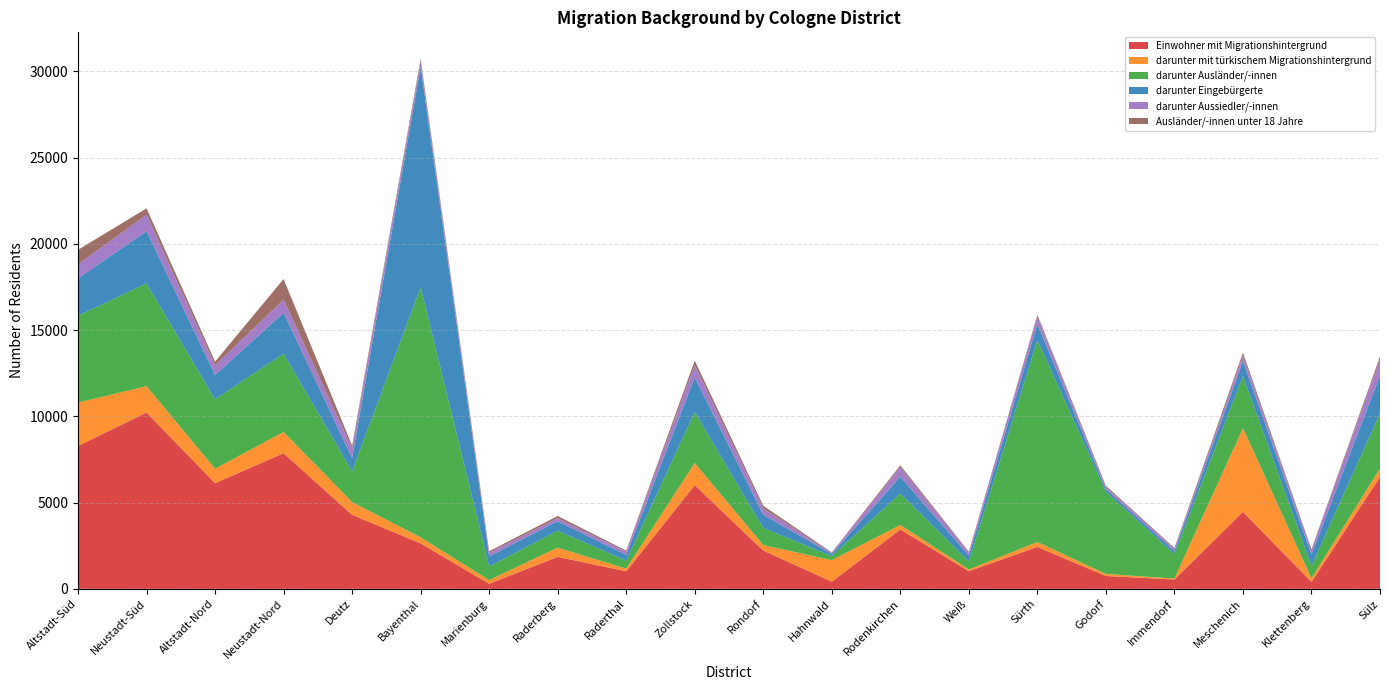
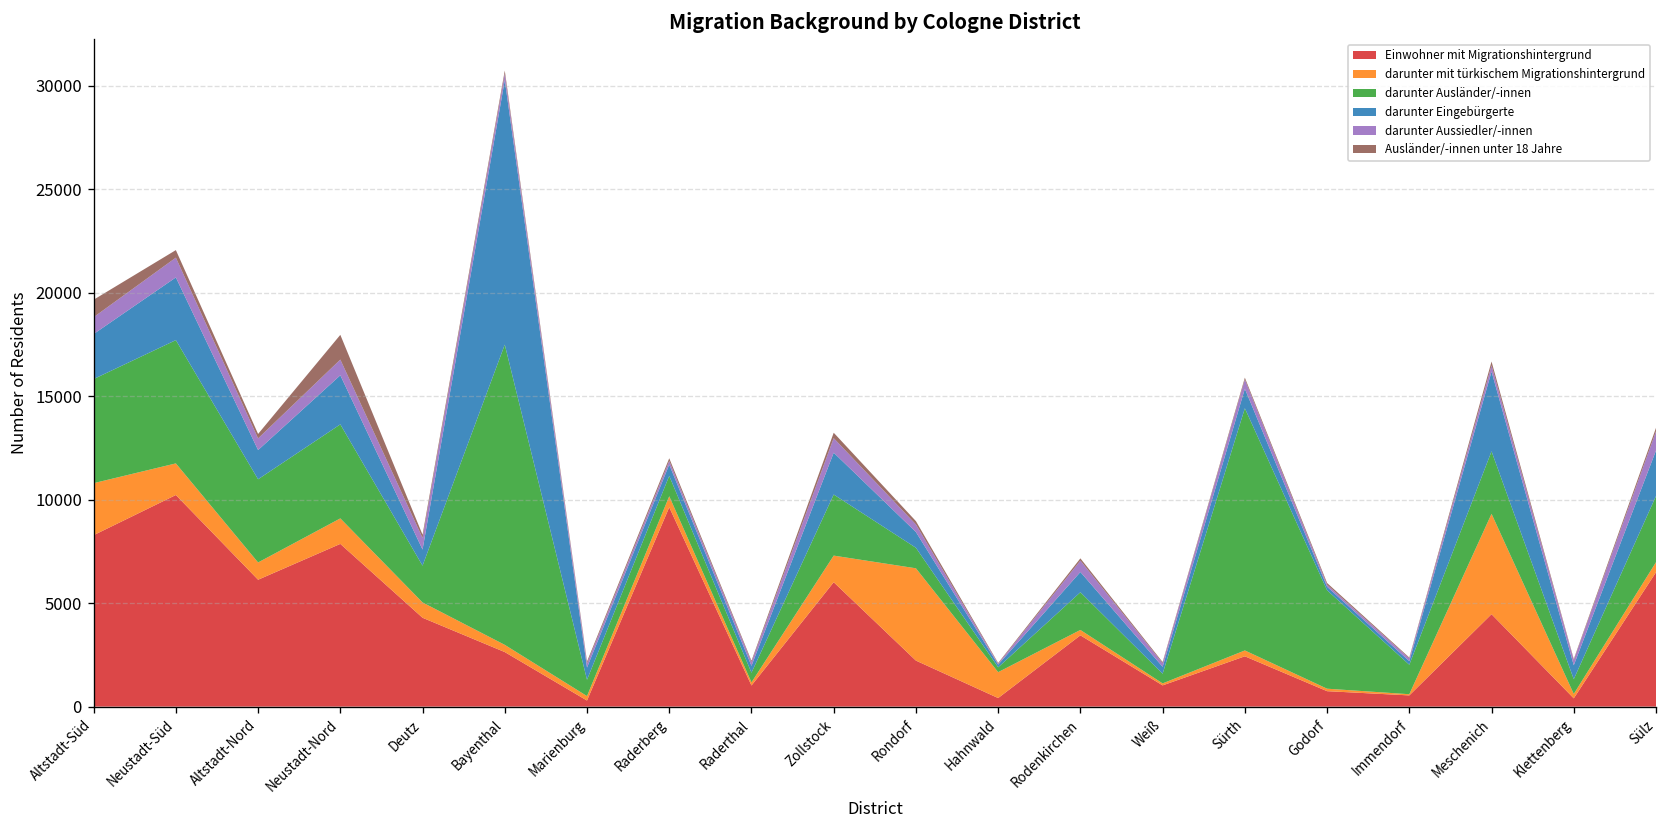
  {
    "Einwohner mit Migrationshintergrund": {
      "Altstadt-Süd": 8300,
      "Neustadt-Süd": 10200,
      "Altstadt-Nord": 6100,
      "Neustadt-Nord": 7900,
      "Deutz": 4300,
      "Bayenthal": 2600,
      "Marienburg": 300,
-     "Raderberg": 1900,
+     "Raderberg": 9600,
      "Raderthal": 1000,
      "Zollstock": 6000,
      "Rondorf": 2200,
      "Hahnwald": 400,
      "Rodenkirchen": 3400,
      "Sürth": 2400,
      "Meschenich": 4500,
      "Klettenberg": 400,
      "Sülz": 6500
    },
    "darunter mit türkischem Migrationshintergrund": {
      "Altstadt-Süd": 2500,
      "Neustadt-Süd": 1500,
      "Altstadt-Nord": 800,
      "Neustadt-Nord": 1200,
      "Deutz": 700,
      "Bayenthal": 300,
      "Marienburg": 200,
      "Raderberg": 500,
      "Raderthal": 200,
      "Zollstock": 1300,
-     "Rondorf": 300,
+     "Rondorf": 4500,
      "Hahnwald": 1300,
      "Rodenkirchen": 300,
      "Sürth": 300,
      "Meschenich": 4800,
      "Klettenberg": 200,
      "Sülz": 500
    },
    "darunter Ausländer/-innen": {
      "Altstadt-Süd": 5000,
      "Neustadt-Süd": 6000,
      "Altstadt-Nord": 4000,
      "Neustadt-Nord": 4500,
      "Deutz": 1800,
      "Bayenthal": 14500,
      "Marienburg": 800,
      "Raderberg": 1000,
      "Raderthal": 500,
      "Zollstock": 3000,
      "Rondorf": 1000,
      "Rodenkirchen": 1800,
      "Weiß": 500,
      "Sürth": 11700,
      "Godorf": 4800,
      "Immendorf": 1400,
      "Meschenich": 3000,
      "Klettenberg": 700,
      "Sülz": 3200
    },
    "darunter Eingebürgerte": {
      "Altstadt-Süd": 2200,
      "Neustadt-Süd": 3000,
      "Altstadt-Nord": 1400,
      "Neustadt-Nord": 2400,
      "Deutz": 800,
      "Bayenthal": 12800,
      "Marienburg": 600,
      "Raderberg": 500,
      "Raderthal": 300,
      "Zollstock": 2000,
      "Rondorf": 800,
      "Rodenkirchen": 1000,
      "Weiß": 300,
      "Sürth": 900,
-     "Meschenich": 900,
+     "Meschenich": 3900,
      "Klettenberg": 700,
      "Sülz": 2200
    },
    "darunter Aussiedler/-innen": {
      "Altstadt-Süd": 800,
      "Neustadt-Süd": 1000,
      "Altstadt-Nord": 600,
      "Neustadt-Nord": 800,
      "Deutz": 600,
      "Bayenthal": 300,
      "Zollstock": 700,
      "Rondorf": 400,
      "Meschenich": 300,
      "Sülz": 900
    },
    "Ausländer/-innen unter 18 Jahre": {
      "Altstadt-Süd": 800,
      "Neustadt-Süd": 400,
      "Altstadt-Nord": 200,
      "Neustadt-Nord": 1200,
      "Deutz": 200,
      "Bayenthal": 100,
      "Zollstock": 300,
      "Rondorf": 200,
      "Meschenich": 200,
      "Sülz": 200
    }
  }
